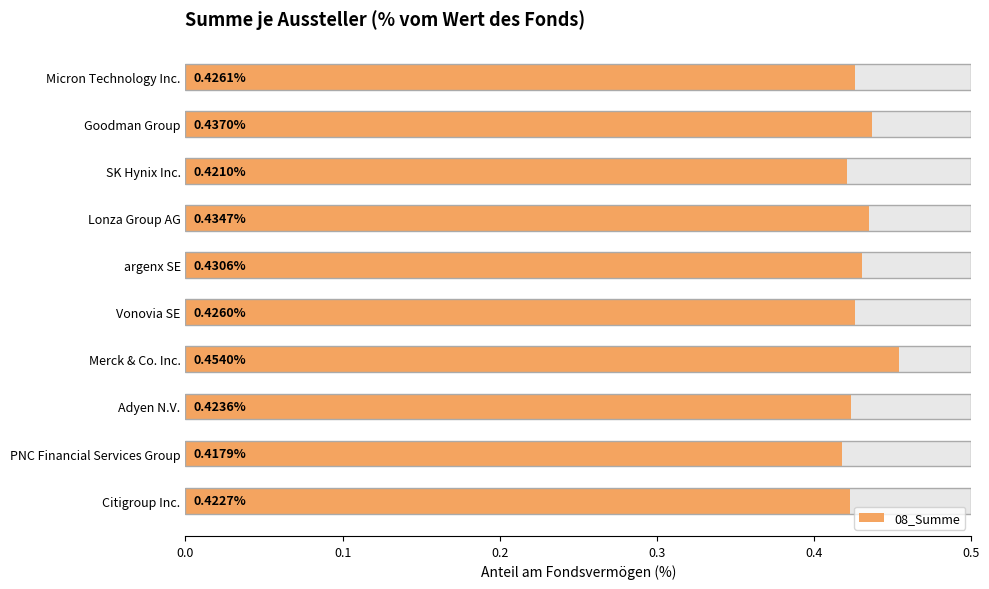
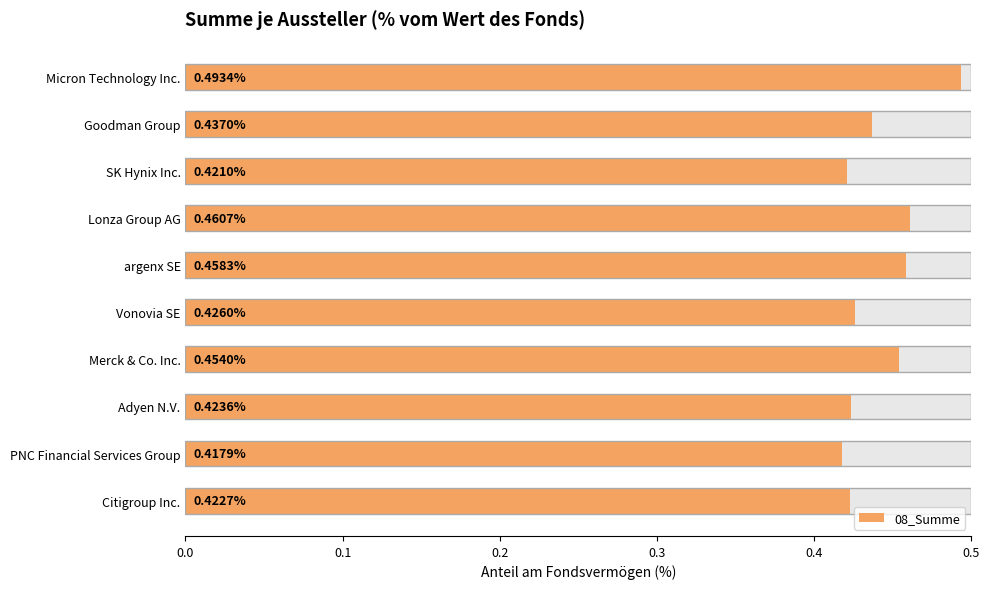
  {
    "08_Summe": {
-     "Micron Technology Inc.": "0.4261%",
-     "Lonza Group AG": "0.4347%",
-     "argenx SE": "0.4306%"
+     "Micron Technology Inc.": "0.4934%",
+     "Lonza Group AG": "0.4607%",
+     "argenx SE": "0.4583%"
    }
  }
